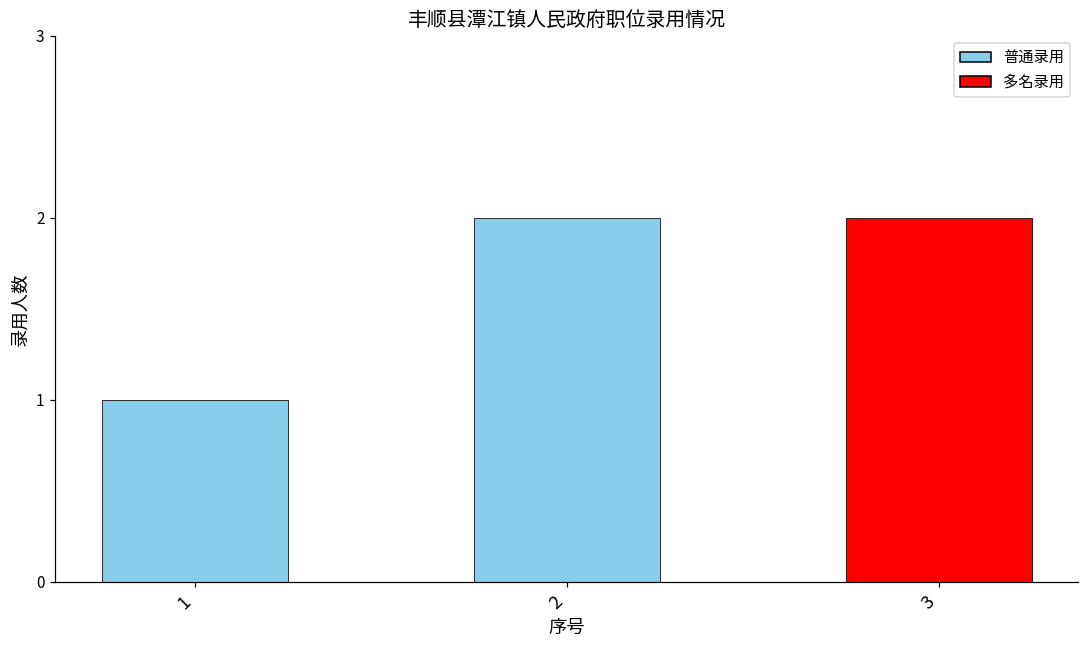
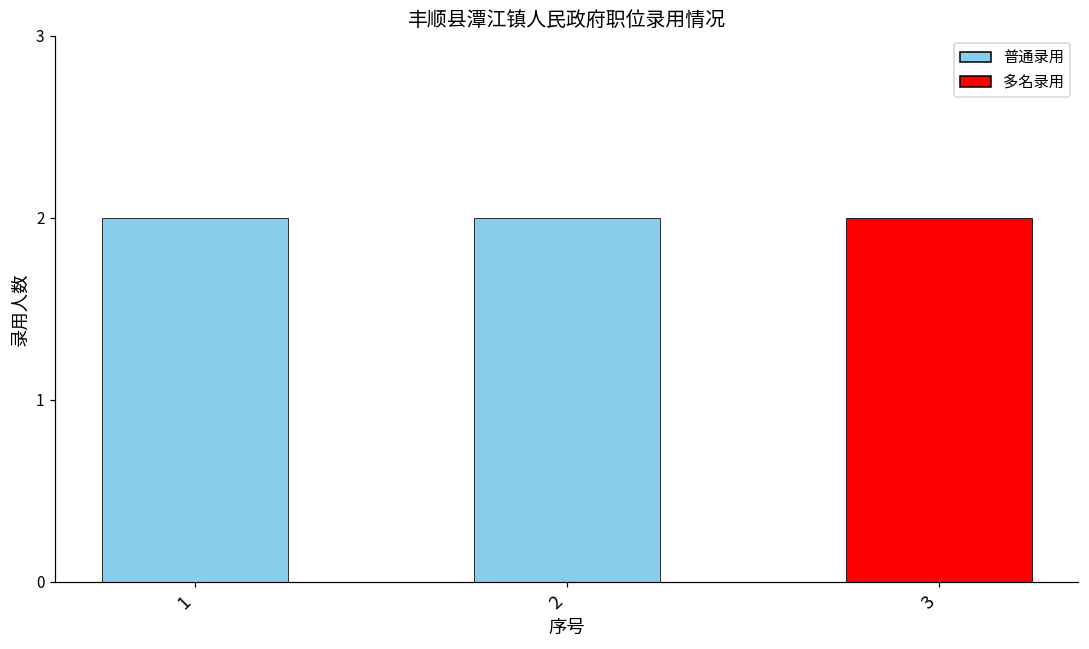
  {
-   "1": 1,
+   "1": 2,
    "2": 2,
    "3": 2
  }
